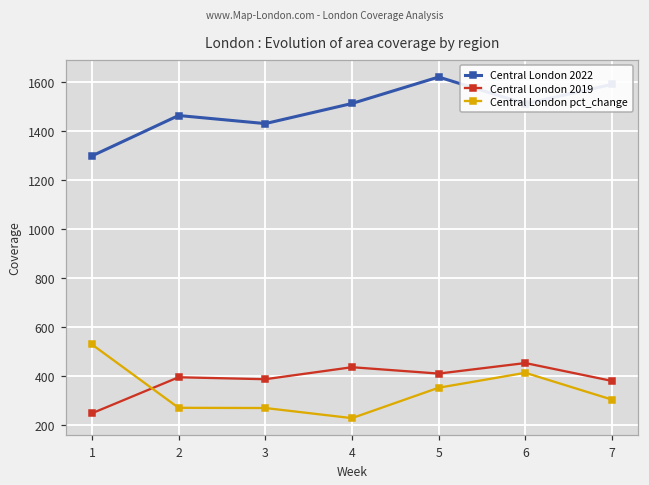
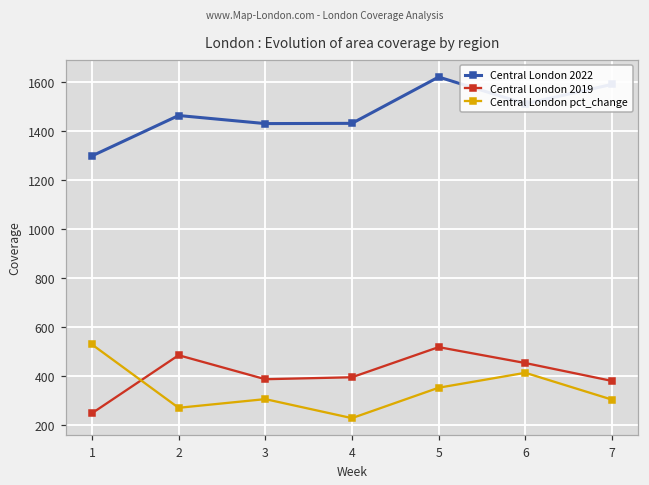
  {
    "Central London 2022": {
      "1": 1300,
      "2": 1460,
      "3": 1430,
-     "4": 1510,
+     "4": 1430,
      "5": 1620
    },
    "Central London 2019": {
      "1": 250,
-     "2": 400,
+     "2": 490,
      "3": 390,
-     "4": 440,
-     "5": 410,
+     "4": 400,
+     "5": 520,
      "6": 450,
      "7": 380
    },
    "Central London pct_change": {
      "1": 530,
      "2": 270,
-     "3": 270,
+     "3": 310,
      "4": 230,
      "5": 350,
      "6": 410,
      "7": 300
    }
  }
